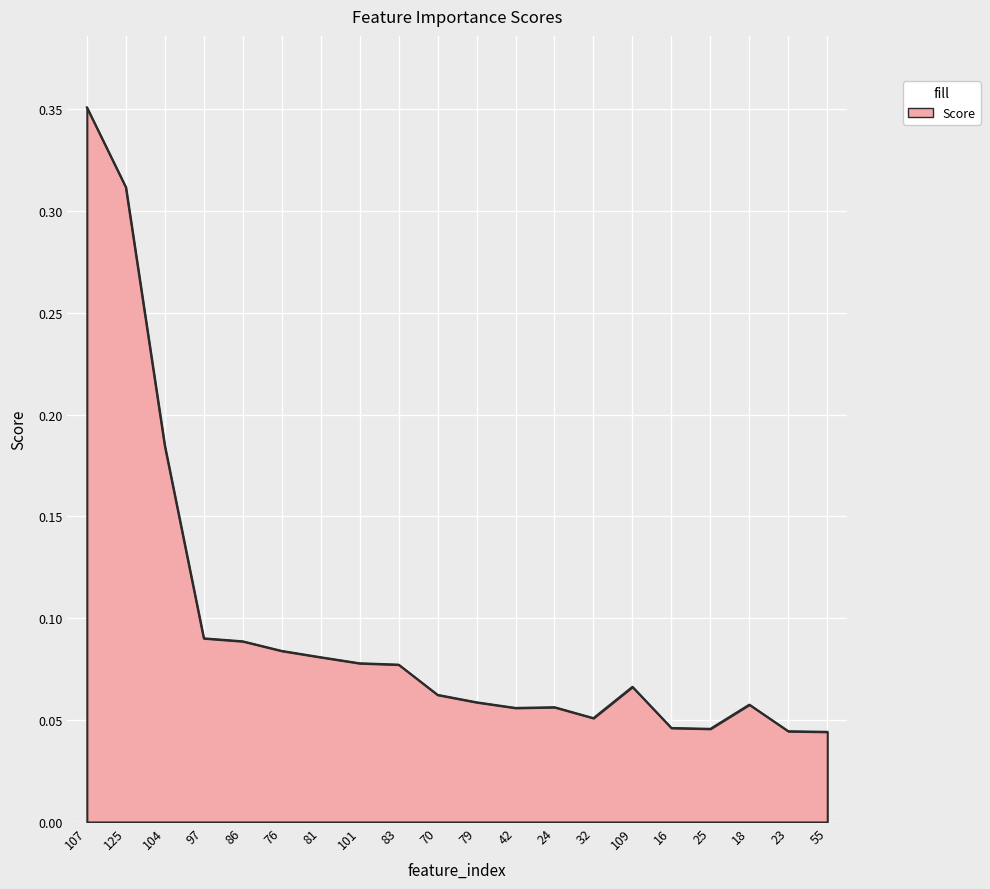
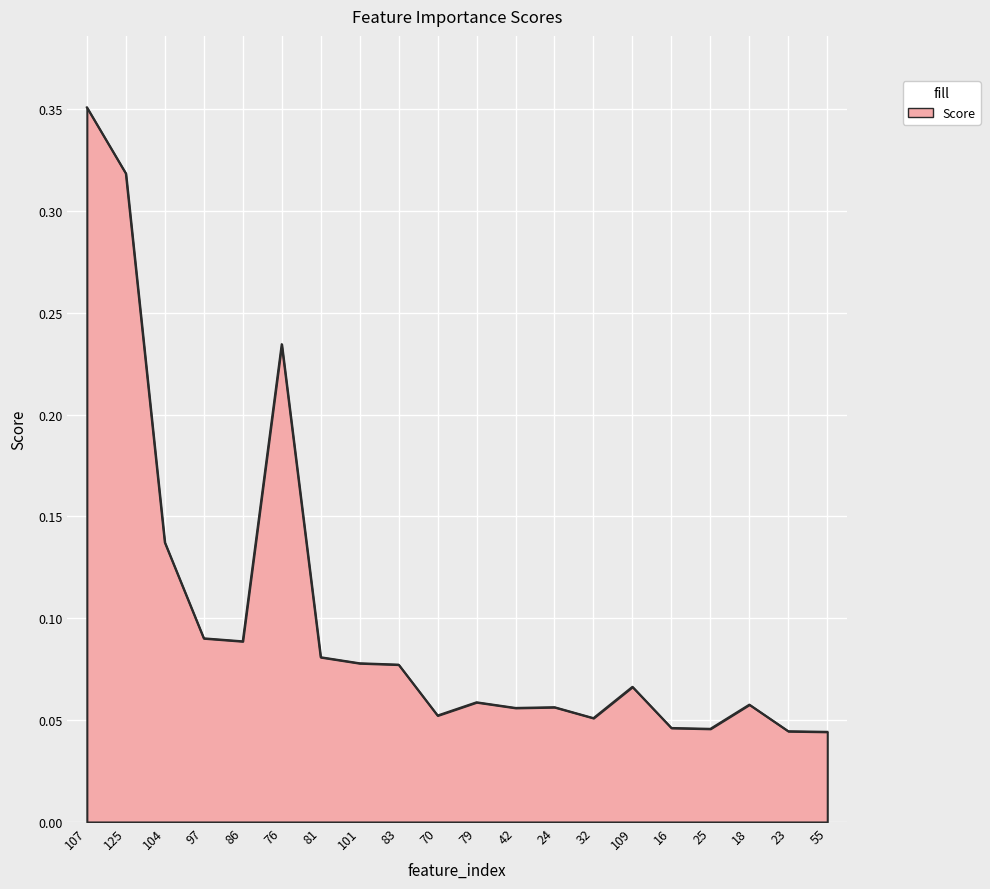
  {
    "107": 0.351,
-   "125": 0.312,
-   "104": 0.185,
+   "125": 0.318,
+   "104": 0.137,
    "97": 0.090,
    "86": 0.089,
-   "76": 0.084,
+   "76": 0.235,
    "81": 0.081,
    "101": 0.078,
    "83": 0.077,
-   "70": 0.062,
+   "70": 0.052,
    "79": 0.059,
    "42": 0.056,
    "24": 0.056,
    "32": 0.051,
    "109": 0.066,
    "16": 0.046,
    "25": 0.046,
    "18": 0.058,
    "23": 0.045,
    "55": 0.044
  }
